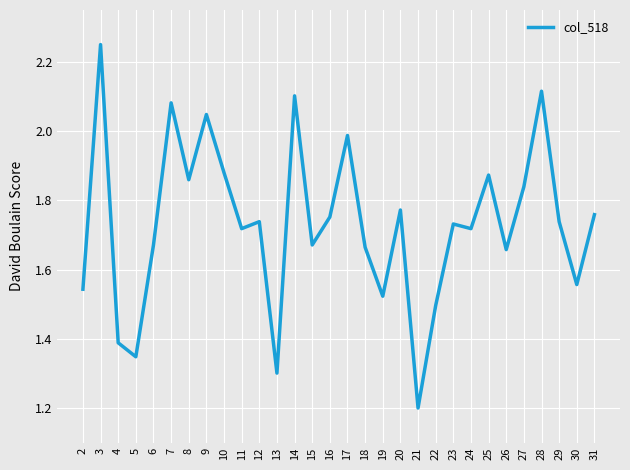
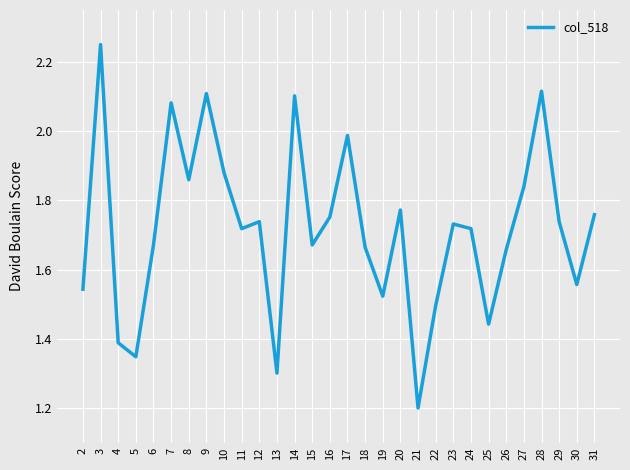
  {
    "2": 1.54,
    "3": 2.25,
    "4": 1.39,
    "5": 1.35,
    "6": 1.67,
    "7": 2.08,
    "8": 1.86,
-   "9": 2.05,
+   "9": 2.11,
    "10": 1.88,
    "11": 1.72,
    "12": 1.74,
    "13": 1.30,
    "14": 2.10,
    "15": 1.67,
    "16": 1.75,
    "17": 1.99,
    "18": 1.66,
    "19": 1.52,
    "20": 1.77,
    "21": 1.20,
    "22": 1.50,
    "23": 1.73,
    "24": 1.72,
-   "25": 1.87,
+   "25": 1.44,
    "26": 1.66,
    "27": 1.84,
    "28": 2.12,
    "29": 1.74,
    "30": 1.56,
    "31": 1.76
  }
